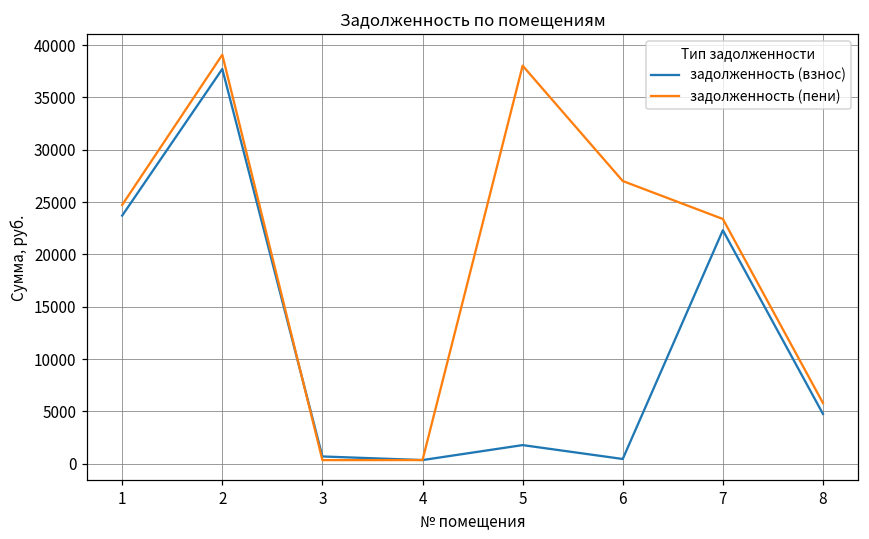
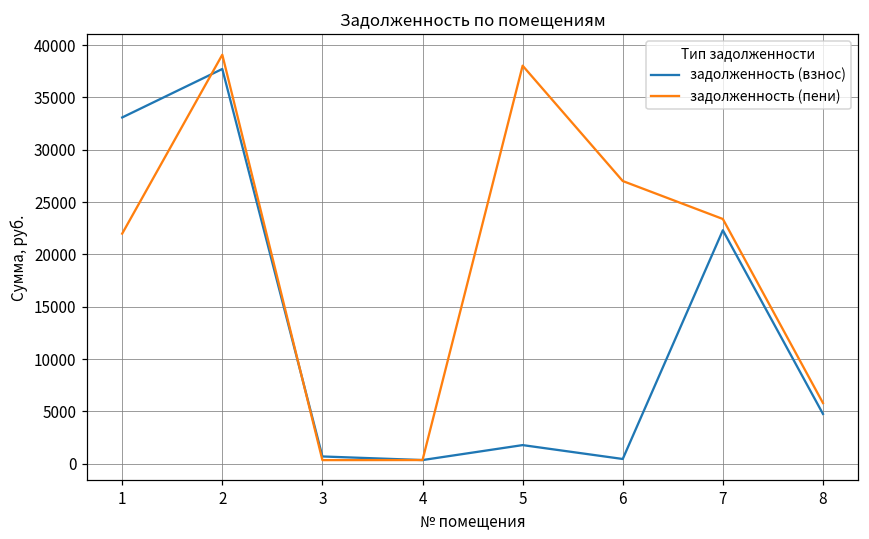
  {
    "задолженность (взнос)": {
-     "1": 24000,
+     "1": 33000,
      "2": 38000,
      "3": 1000,
      "5": 2000,
      "6": 0,
      "7": 22000,
      "8": 5000
    },
    "задолженность (пени)": {
-     "1": 25000,
+     "1": 22000,
      "2": 39000,
      "3": 0,
      "5": 38000,
      "6": 27000,
      "7": 23000,
      "8": 6000
    }
  }
